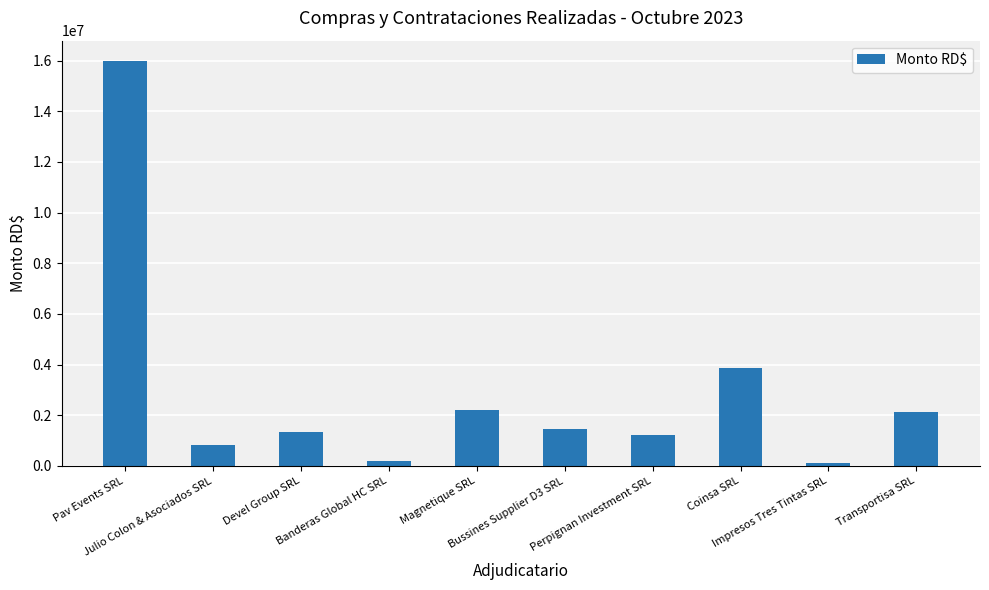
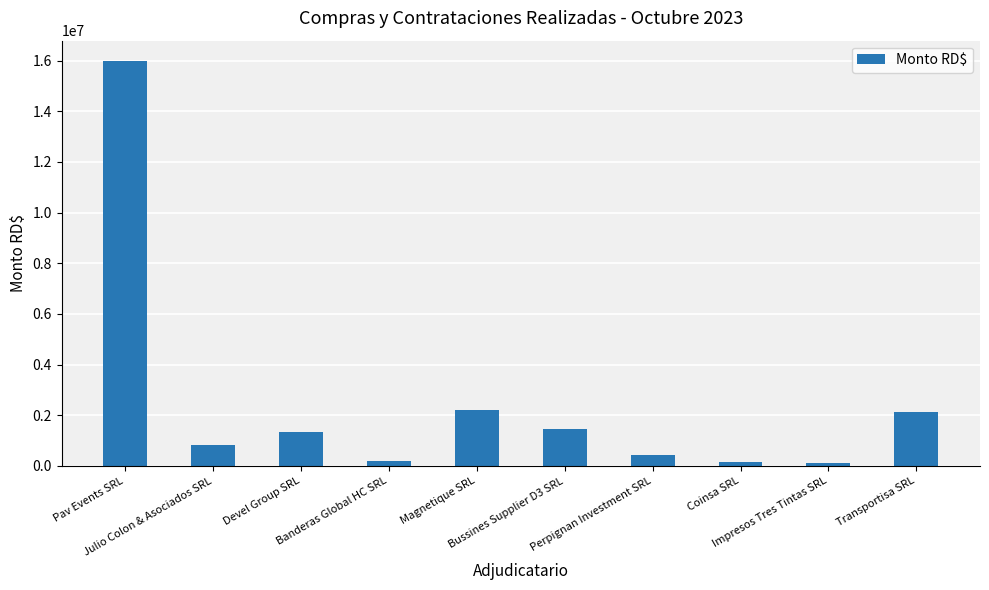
  {
    "Pav Events SRL": 16000000,
    "Julio Colon & Asociados SRL": 800000,
    "Devel Group SRL": 1400000,
    "Banderas Global HC SRL": 200000,
    "Magnetique SRL": 2200000,
    "Bussines Supplier D3 SRL": 1500000,
-   "Perpignan Investment SRL": 1200000,
-   "Coinsa SRL": 3900000,
+   "Perpignan Investment SRL": 400000,
+   "Coinsa SRL": 200000,
    "Impresos Tres Tintas SRL": 100000,
    "Transportisa SRL": 2100000
  }
